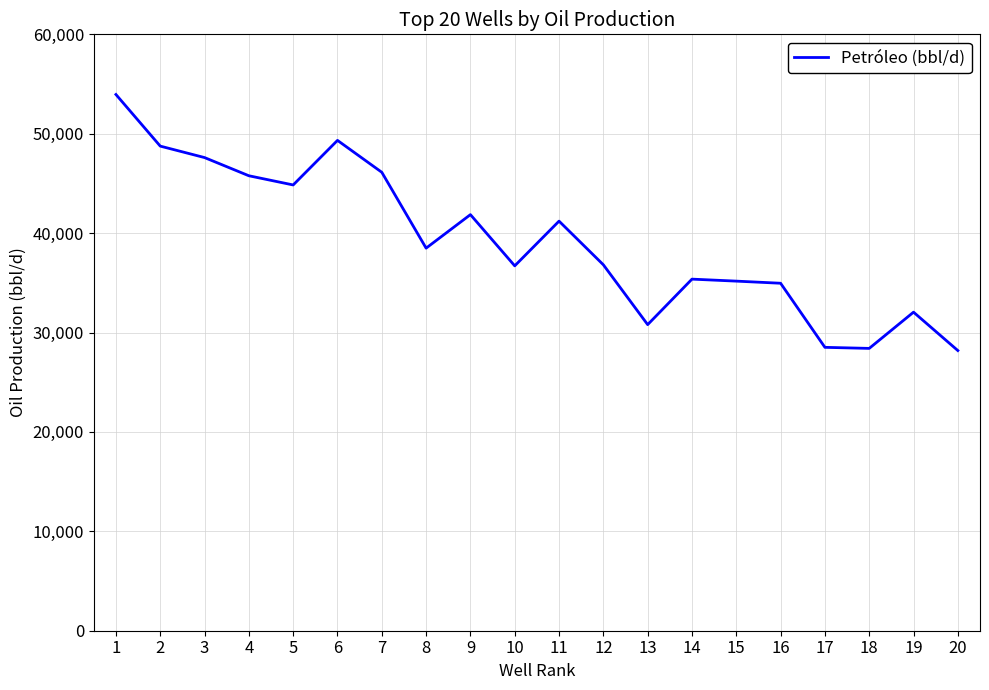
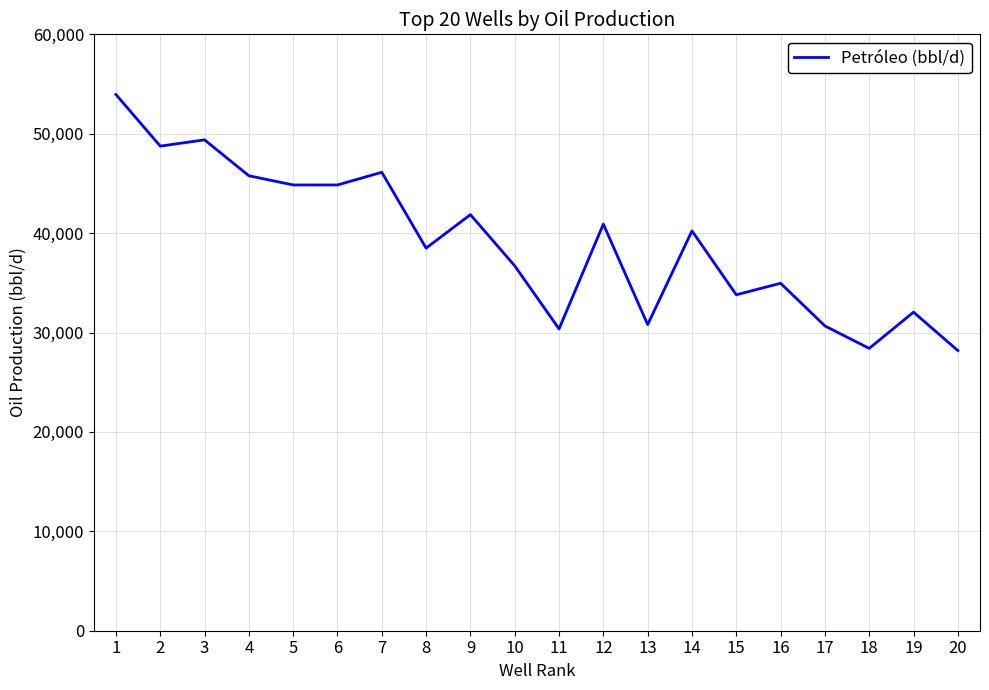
  {
    "1": "54,000",
    "2": "49,000",
-   "3": "48,000",
+   "3": "49,000",
    "4": "46,000",
    "5": "45,000",
-   "6": "49,000",
+   "6": "45,000",
    "7": "46,000",
    "8": "38,000",
    "9": "42,000",
    "10": "37,000",
-   "11": "41,000",
-   "12": "37,000",
+   "11": "30,000",
+   "12": "41,000",
    "13": "31,000",
-   "14": "35,000",
-   "15": "35,000",
+   "14": "40,000",
+   "15": "34,000",
    "16": "35,000",
-   "17": "29,000",
+   "17": "31,000",
    "18": "28,000",
    "19": "32,000",
    "20": "28,000"
  }
